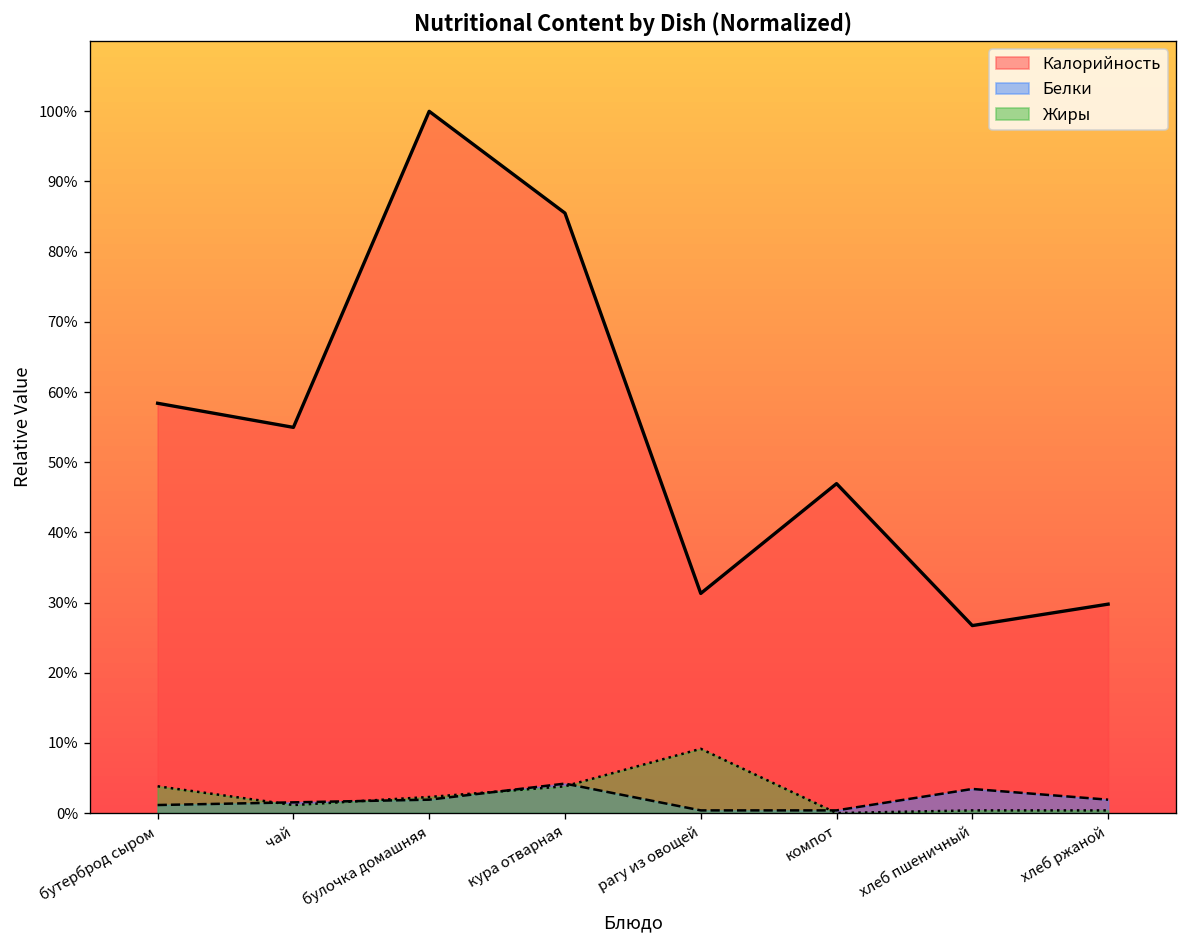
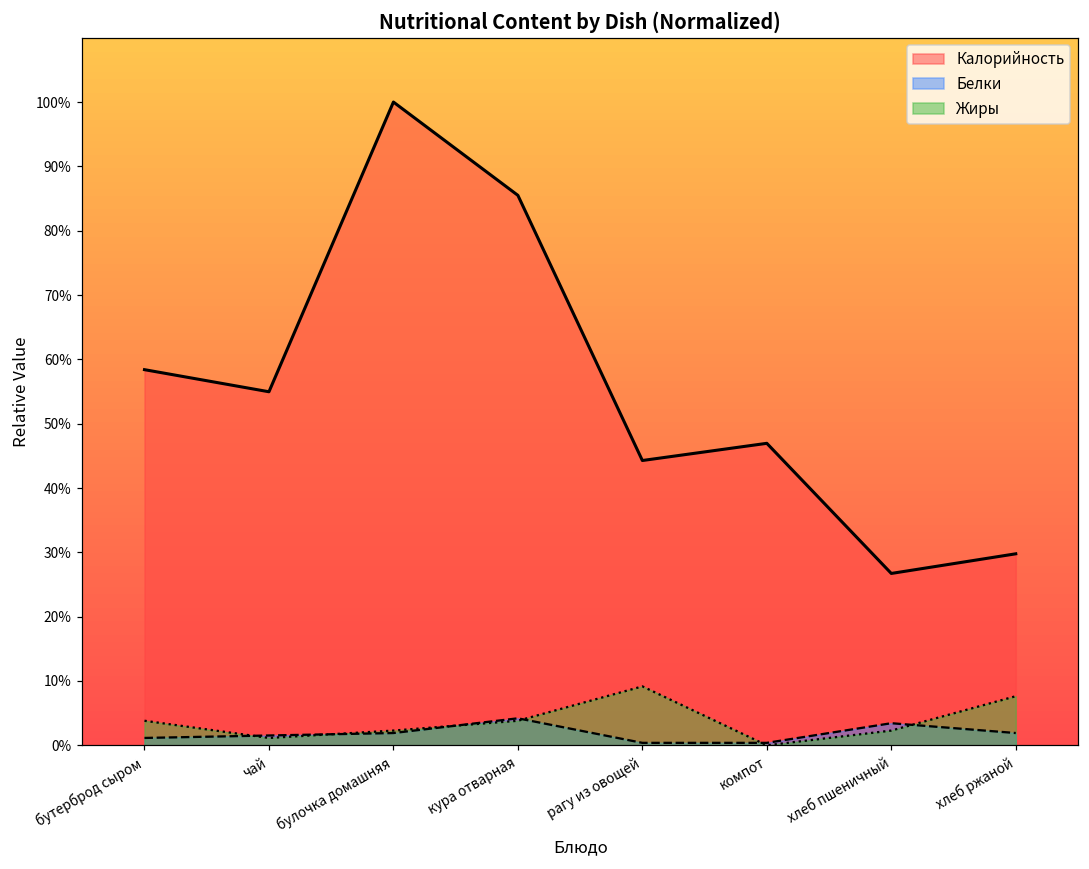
  {
    "Калорийность": {
      "бутерброд сыром": "58%",
      "чай": "55%",
      "булочка домашняя": "100%",
      "кура отварная": "85%",
-     "рагу из овощей": "31%",
+     "рагу из овощей": "44%",
      "компот": "47%",
      "хлеб пшеничный": "27%",
      "хлеб ржаной": "30%"
    },
    "Белки": {
      "бутерброд сыром": "1%",
      "рагу из овощей": "0%",
      "хлеб пшеничный": "3%",
      "хлеб ржаной": "2%"
    },
    "Жиры": {
      "бутерброд сыром": "4%",
      "рагу из овощей": "9%",
-     "хлеб пшеничный": "0%",
-     "хлеб ржаной": "0%"
+     "хлеб пшеничный": "2%",
+     "хлеб ржаной": "8%"
    }
  }
